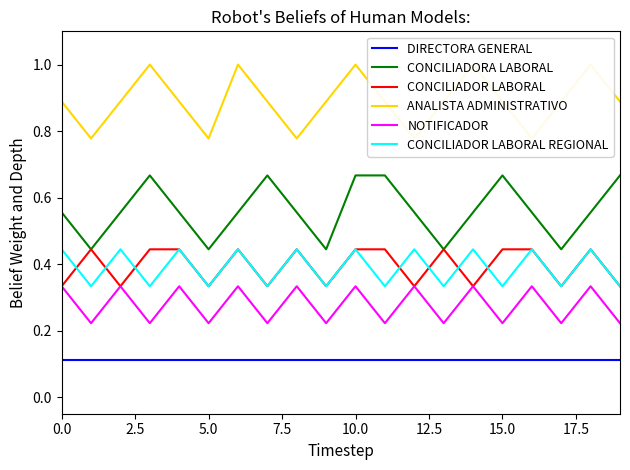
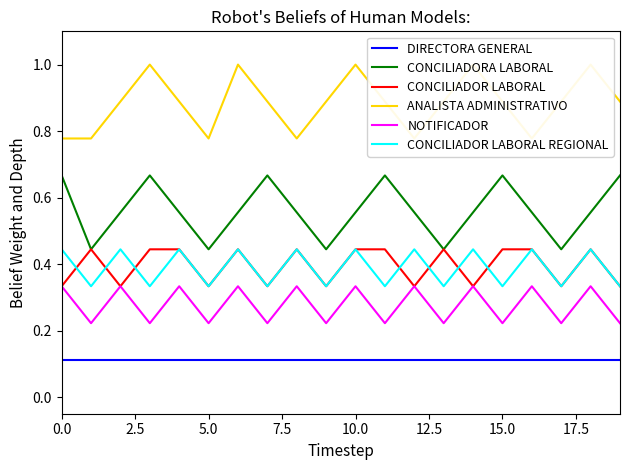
  {
    "DIRECTORA GENERAL": {
      "0.0": 0.11,
      "5.0": 0.11,
      "10.0": 0.11,
      "15.0": 0.11
    },
    "CONCILIADORA LABORAL": {
-     "0.0": 0.56,
+     "0.0": 0.67,
      "5.0": 0.44,
-     "10.0": 0.67,
+     "10.0": 0.56,
      "15.0": 0.67
    },
    "CONCILIADOR LABORAL": {
      "15.0": 0.44
    },
    "ANALISTA ADMINISTRATIVO": {
-     "0.0": 0.89,
+     "0.0": 0.78,
      "5.0": 0.78,
      "10.0": 1.00
    },
    "NOTIFICADOR": {
      "5.0": 0.22,
      "10.0": 0.33,
      "15.0": 0.22
    },
    "CONCILIADOR LABORAL REGIONAL": {
      "0.0": 0.44,
      "15.0": 0.33
    }
  }
